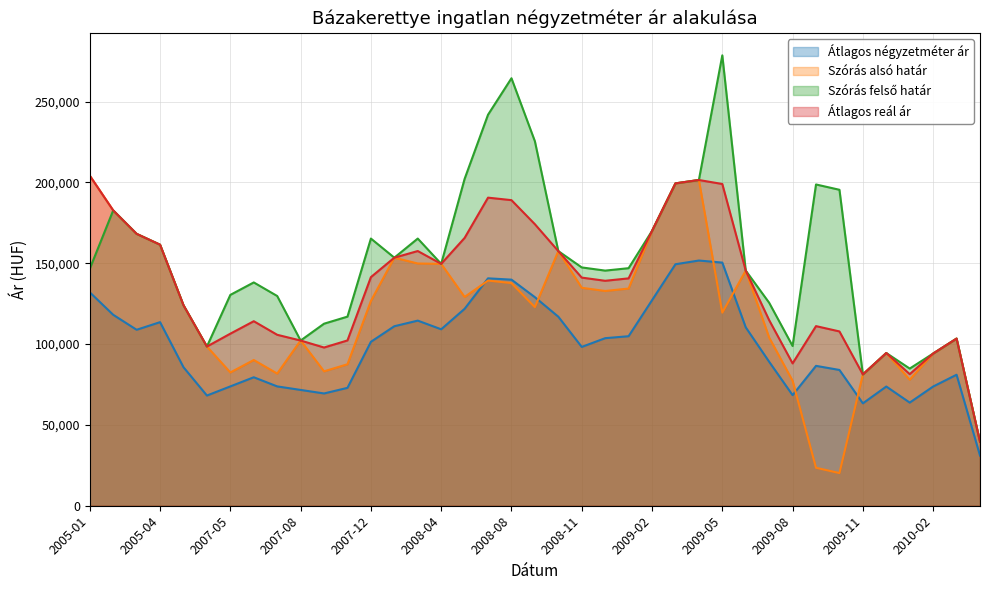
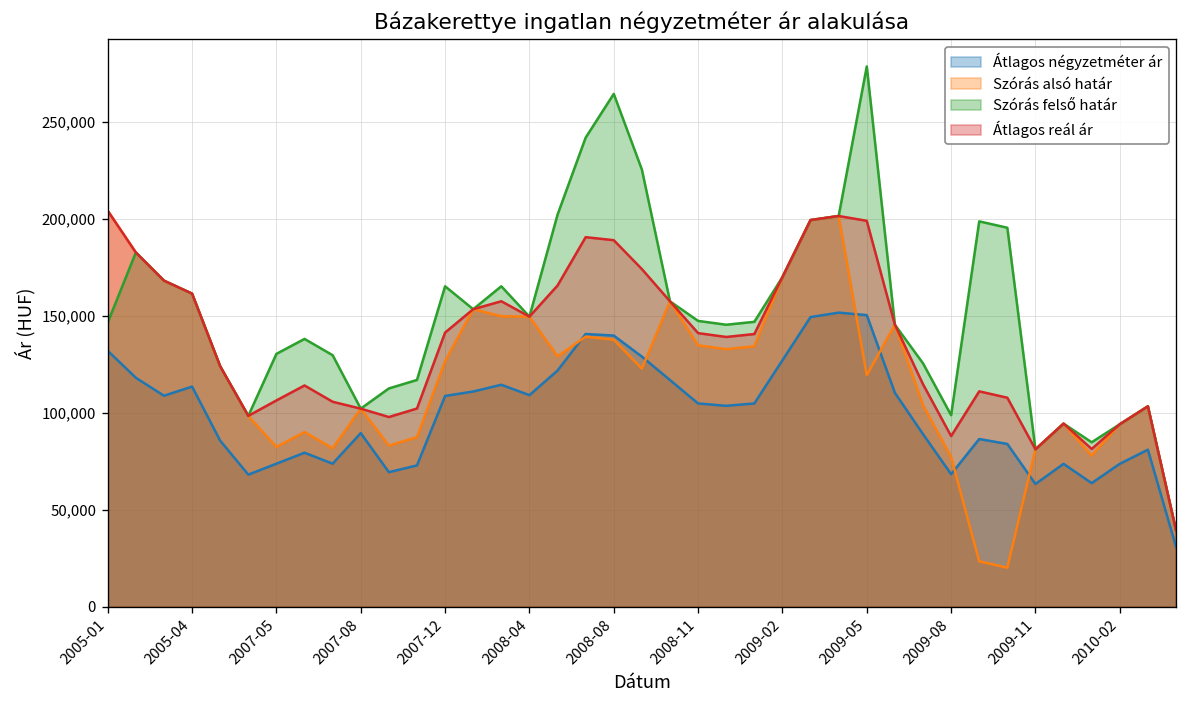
  {
    "Átlagos négyzetméter ár": {
      "2005-01": "132,000",
      "2005-04": "114,000",
      "2007-05": "74,000",
-     "2007-08": "72,000",
-     "2007-12": "101,000",
+     "2007-08": "90,000",
+     "2007-12": "109,000",
      "2008-04": "109,000",
      "2008-08": "140,000",
-     "2008-11": "98,000",
+     "2008-11": "105,000",
      "2009-02": "127,000",
      "2009-05": "150,000",
      "2009-08": "68,000",
      "2009-11": "63,000",
      "2010-02": "74,000"
    },
    "Szórás felső határ": {
      "2005-01": "147,000",
      "2007-05": "130,000",
      "2007-12": "165,000",
      "2008-08": "264,000",
      "2008-11": "147,000",
      "2009-05": "279,000",
      "2009-08": "99,000"
    }
  }
